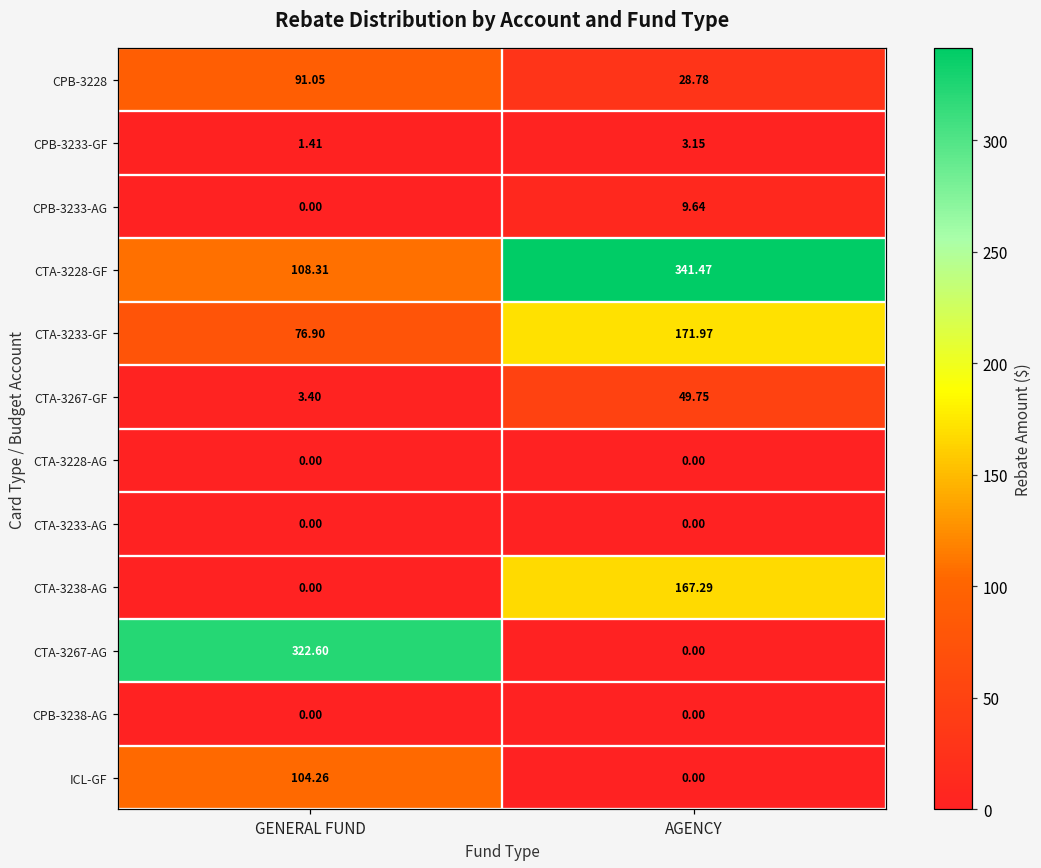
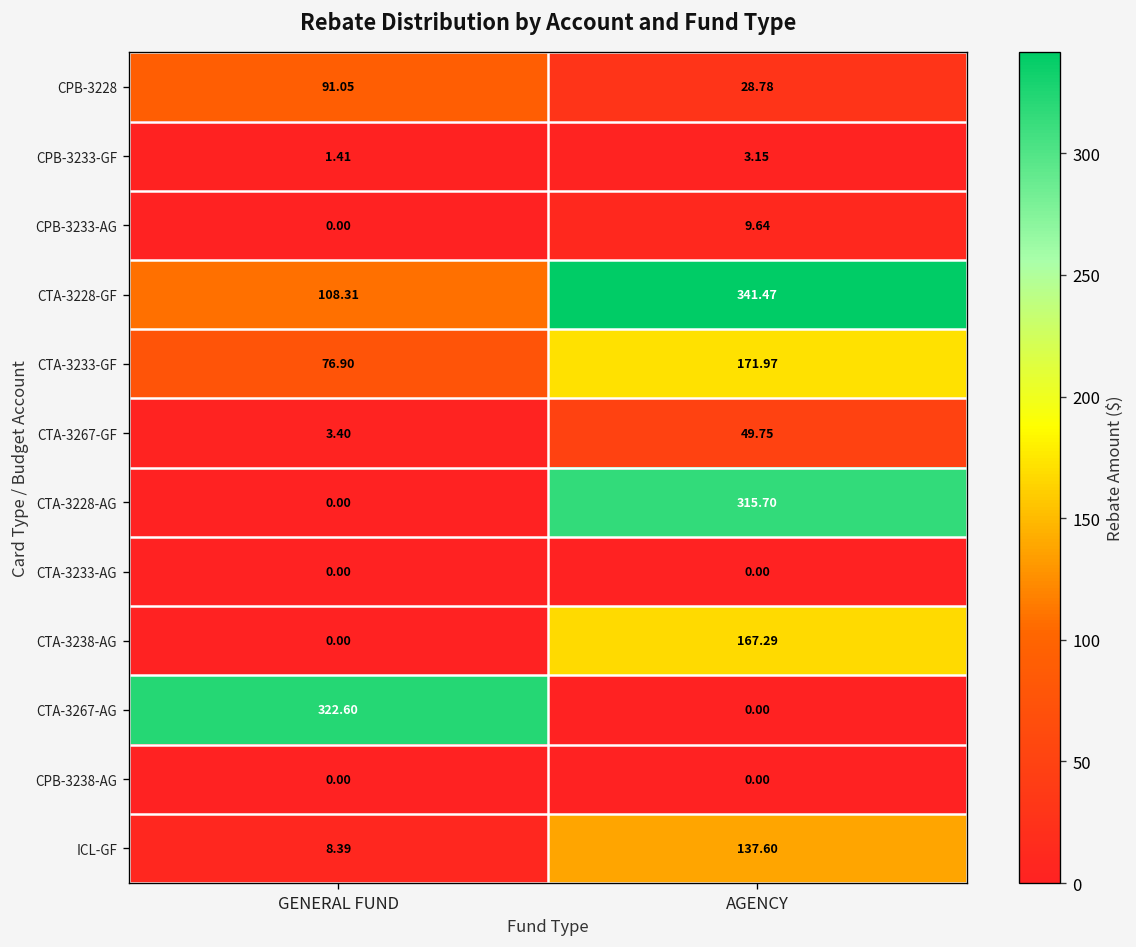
  {
    "CPB-3228": {
      "GENERAL FUND": 91.05,
      "AGENCY": 28.78
    },
    "CPB-3233-GF": {
      "GENERAL FUND": 1.41,
      "AGENCY": 3.15
    },
    "CPB-3233-AG": {
      "GENERAL FUND": 0.00,
      "AGENCY": 9.64
    },
    "CTA-3228-GF": {
      "GENERAL FUND": 108.31,
      "AGENCY": 341.47
    },
    "CTA-3233-GF": {
      "GENERAL FUND": 76.90,
      "AGENCY": 171.97
    },
    "CTA-3267-GF": {
      "GENERAL FUND": 3.40,
      "AGENCY": 49.75
    },
    "CTA-3228-AG": {
      "GENERAL FUND": 0.00,
-     "AGENCY": 0.00
+     "AGENCY": 315.70
    },
    "CTA-3233-AG": {
      "GENERAL FUND": 0.00,
      "AGENCY": 0.00
    },
    "CTA-3238-AG": {
      "GENERAL FUND": 0.00,
      "AGENCY": 167.29
    },
    "CTA-3267-AG": {
      "GENERAL FUND": 322.60,
      "AGENCY": 0.00
    },
    "CPB-3238-AG": {
      "GENERAL FUND": 0.00,
      "AGENCY": 0.00
    },
    "ICL-GF": {
-     "GENERAL FUND": 104.26,
-     "AGENCY": 0.00
+     "GENERAL FUND": 8.39,
+     "AGENCY": 137.60
    }
  }
